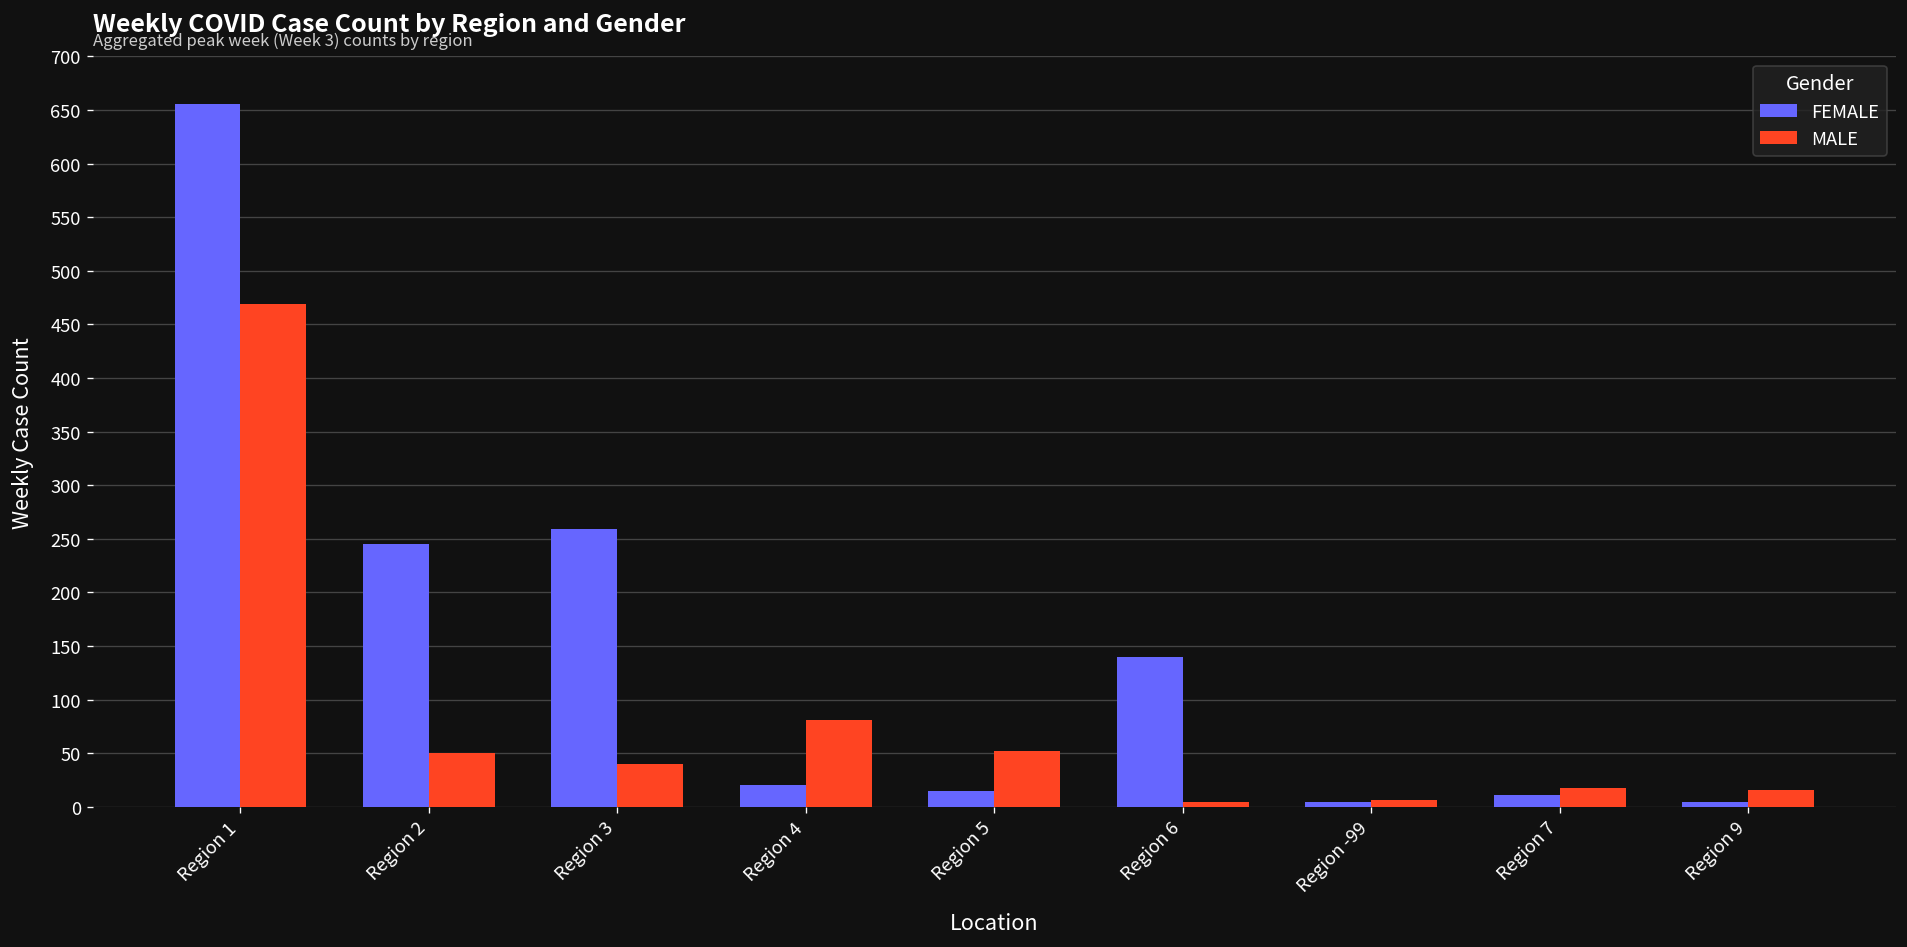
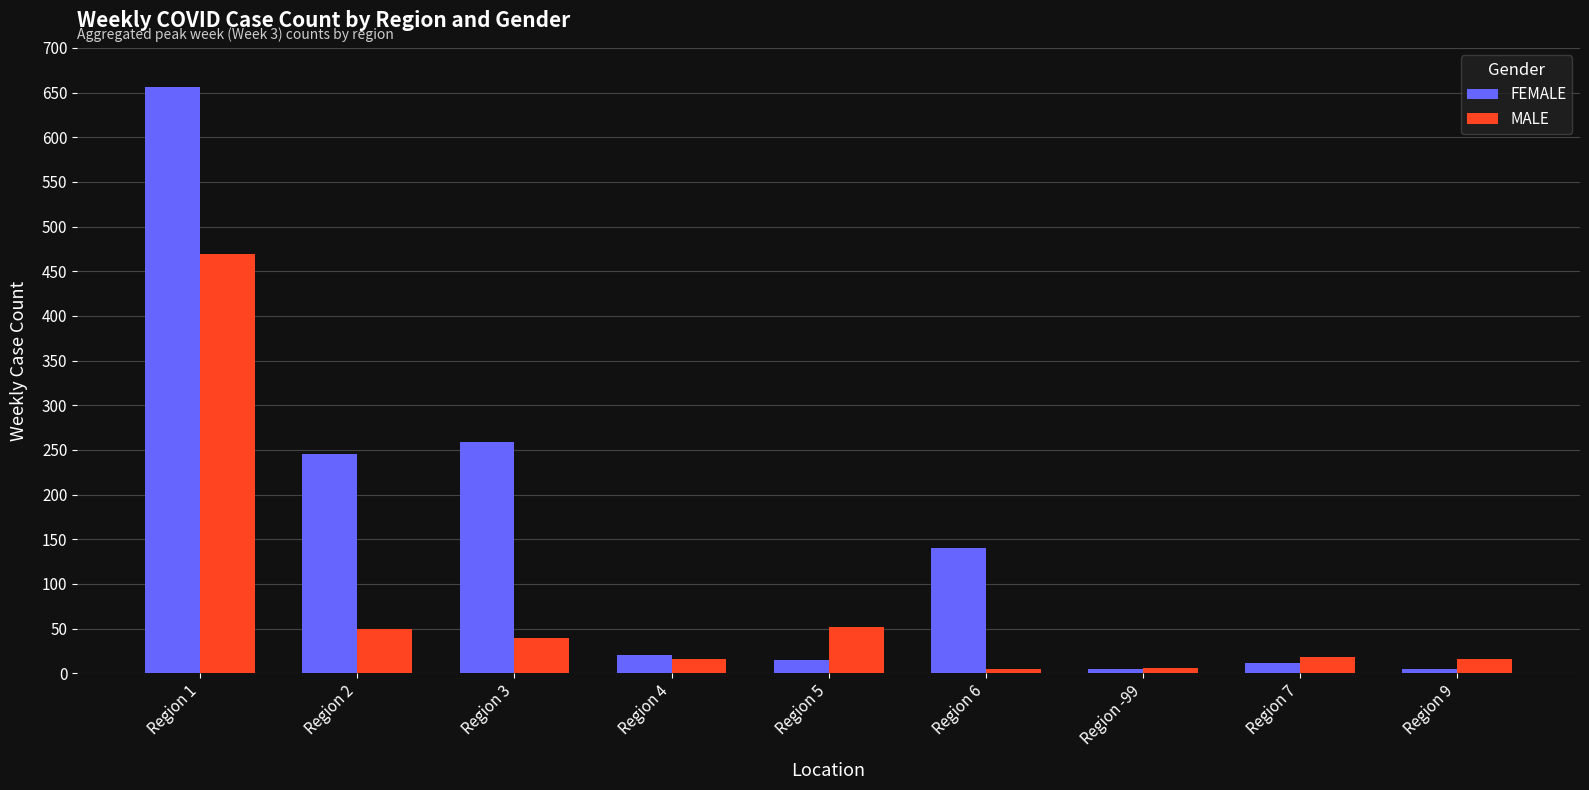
  {
    "FEMALE": {
      "Region 1": 660,
      "Region 2": 250,
      "Region 3": 260,
      "Region 4": 20,
      "Region 5": 20,
      "Region 6": 140,
      "Region -99": 10,
      "Region 7": 10,
      "Region 9": 10
    },
    "MALE": {
      "Region 1": 470,
      "Region 2": 50,
      "Region 3": 40,
-     "Region 4": 80,
+     "Region 4": 20,
      "Region 5": 50,
      "Region 6": 10,
      "Region -99": 10,
      "Region 7": 20,
      "Region 9": 20
    }
  }
